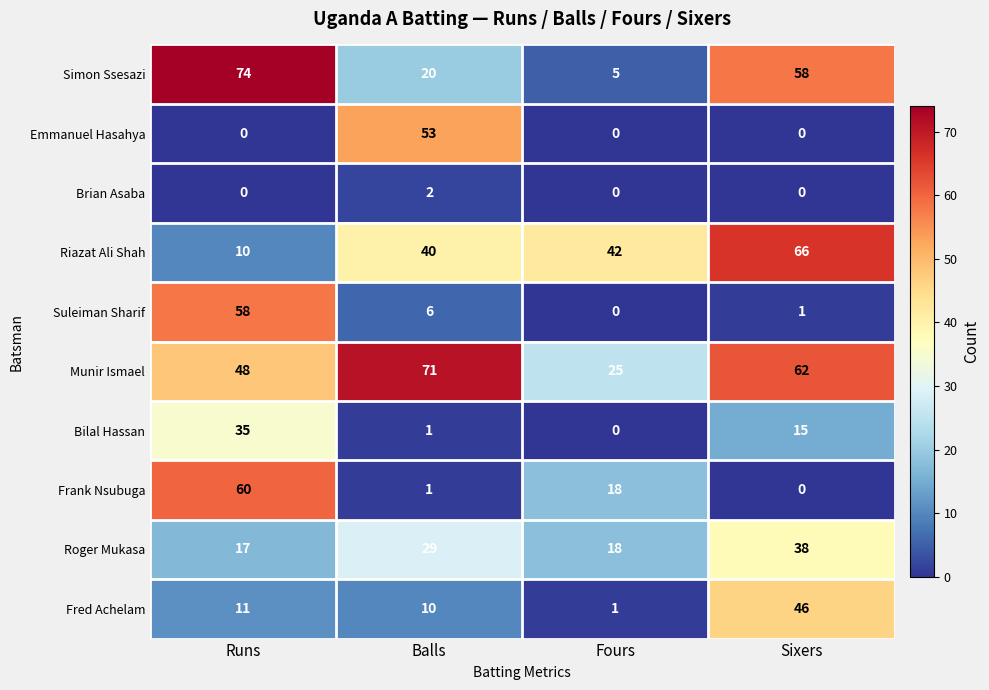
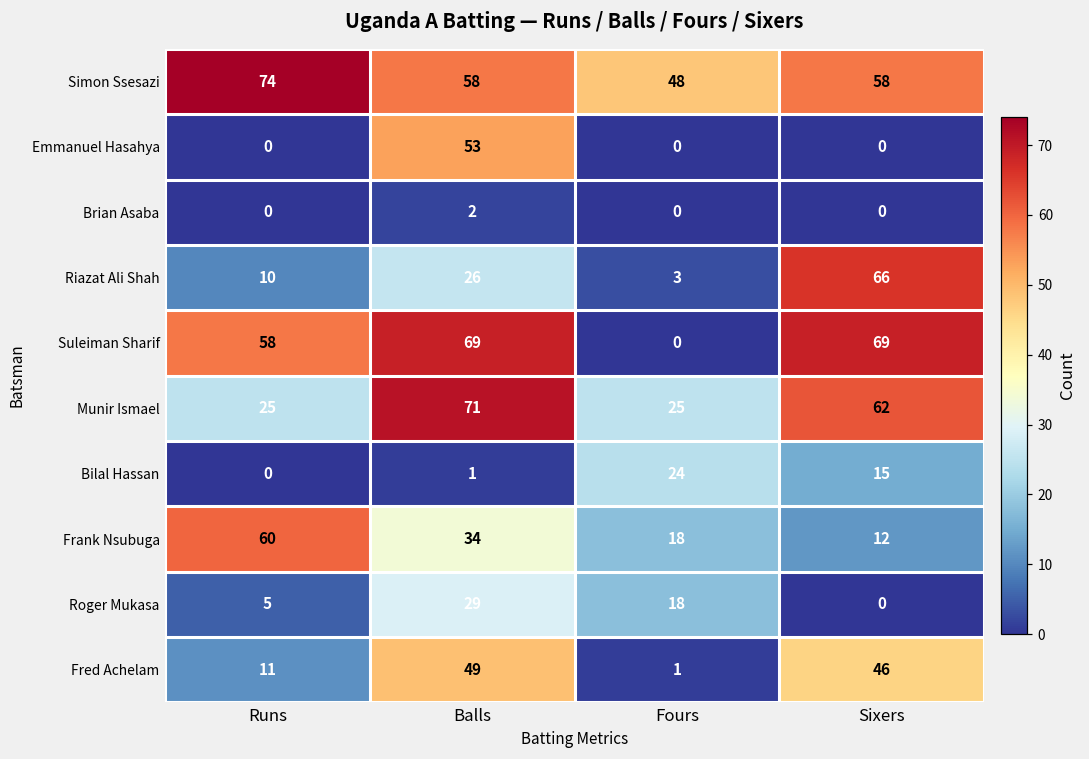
  {
    "Simon Ssesazi": {
      "Runs": 74,
-     "Balls": 20,
-     "Fours": 5,
+     "Balls": 58,
+     "Fours": 48,
      "Sixers": 58
    },
    "Emmanuel Hasahya": {
      "Runs": 0,
      "Balls": 53,
      "Fours": 0,
      "Sixers": 0
    },
    "Brian Asaba": {
      "Runs": 0,
      "Balls": 2,
      "Fours": 0,
      "Sixers": 0
    },
    "Riazat Ali Shah": {
      "Runs": 10,
-     "Balls": 40,
-     "Fours": 42,
+     "Balls": 26,
+     "Fours": 3,
      "Sixers": 66
    },
    "Suleiman Sharif": {
      "Runs": 58,
-     "Balls": 6,
+     "Balls": 69,
      "Fours": 0,
-     "Sixers": 1
+     "Sixers": 69
    },
    "Munir Ismael": {
-     "Runs": 48,
+     "Runs": 25,
      "Balls": 71,
      "Fours": 25,
      "Sixers": 62
    },
    "Bilal Hassan": {
-     "Runs": 35,
+     "Runs": 0,
      "Balls": 1,
-     "Fours": 0,
+     "Fours": 24,
      "Sixers": 15
    },
    "Frank Nsubuga": {
      "Runs": 60,
-     "Balls": 1,
+     "Balls": 34,
      "Fours": 18,
-     "Sixers": 0
+     "Sixers": 12
    },
    "Roger Mukasa": {
-     "Runs": 17,
+     "Runs": 5,
      "Fours": 18,
-     "Sixers": 38
+     "Sixers": 0
    },
    "Fred Achelam": {
      "Runs": 11,
-     "Balls": 10,
+     "Balls": 49,
      "Fours": 1,
      "Sixers": 46
    }
  }
